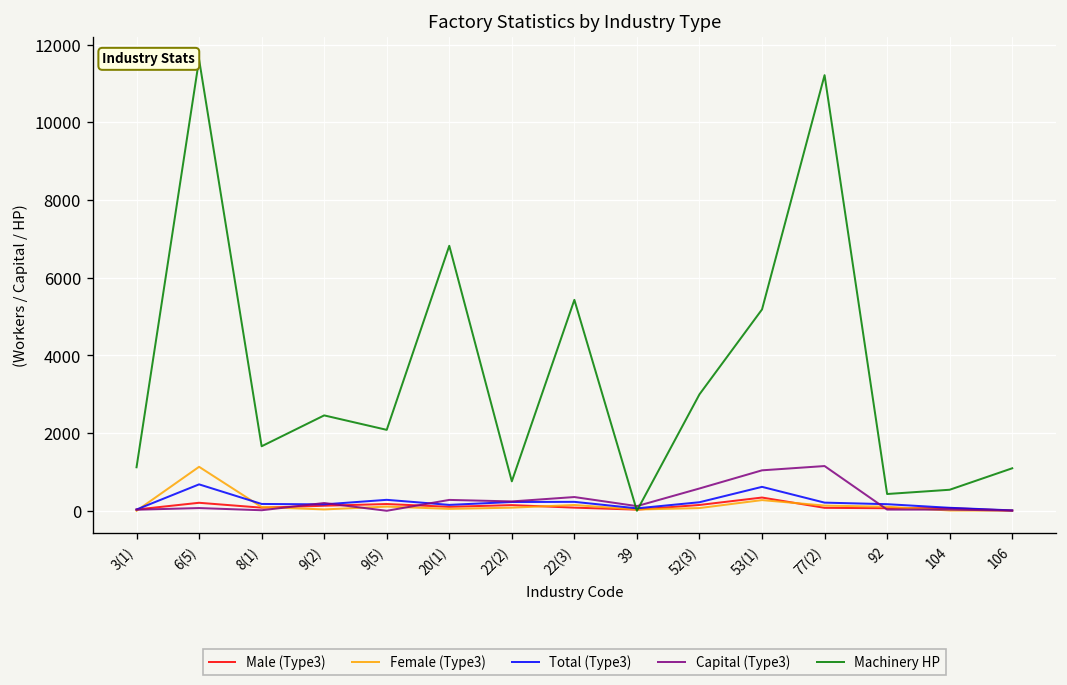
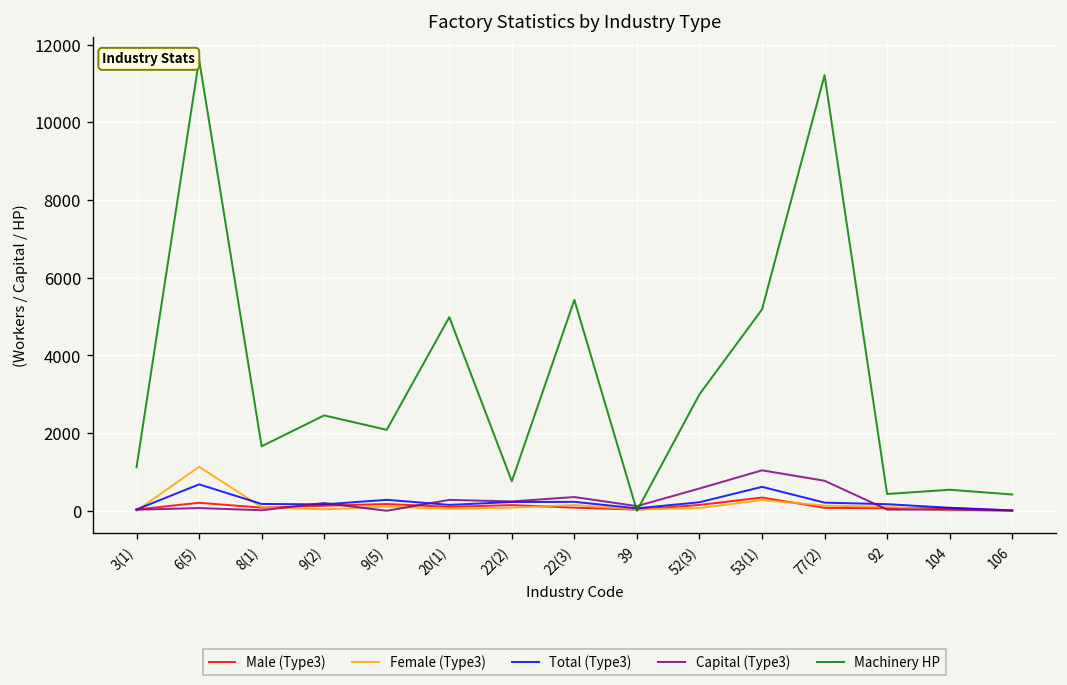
  {
    "Male (Type3)": {
      "6(5)": 200
    },
    "Female (Type3)": {
      "6(5)": 1100,
      "9(2)": 0,
      "52(3)": 100
    },
    "Total (Type3)": {
      "6(5)": 700,
      "8(1)": 200,
      "9(5)": 300,
      "22(3)": 200,
      "53(1)": 600
    },
    "Capital (Type3)": {
      "6(5)": 100,
      "9(5)": 0,
      "20(1)": 300,
      "22(3)": 400,
      "52(3)": 600,
      "53(1)": 1000,
-     "77(2)": 1200
+     "77(2)": 800
    },
    "Machinery HP": {
      "3(1)": 1100,
      "6(5)": 11600,
      "8(1)": 1700,
      "9(2)": 2500,
      "9(5)": 2100,
-     "20(1)": 6800,
+     "20(1)": 5000,
      "22(2)": 800,
      "22(3)": 5400,
      "52(3)": 3000,
      "53(1)": 5200,
      "77(2)": 11200,
      "92": 400,
      "104": 500,
-     "106": 1100
+     "106": 400
    }
  }
